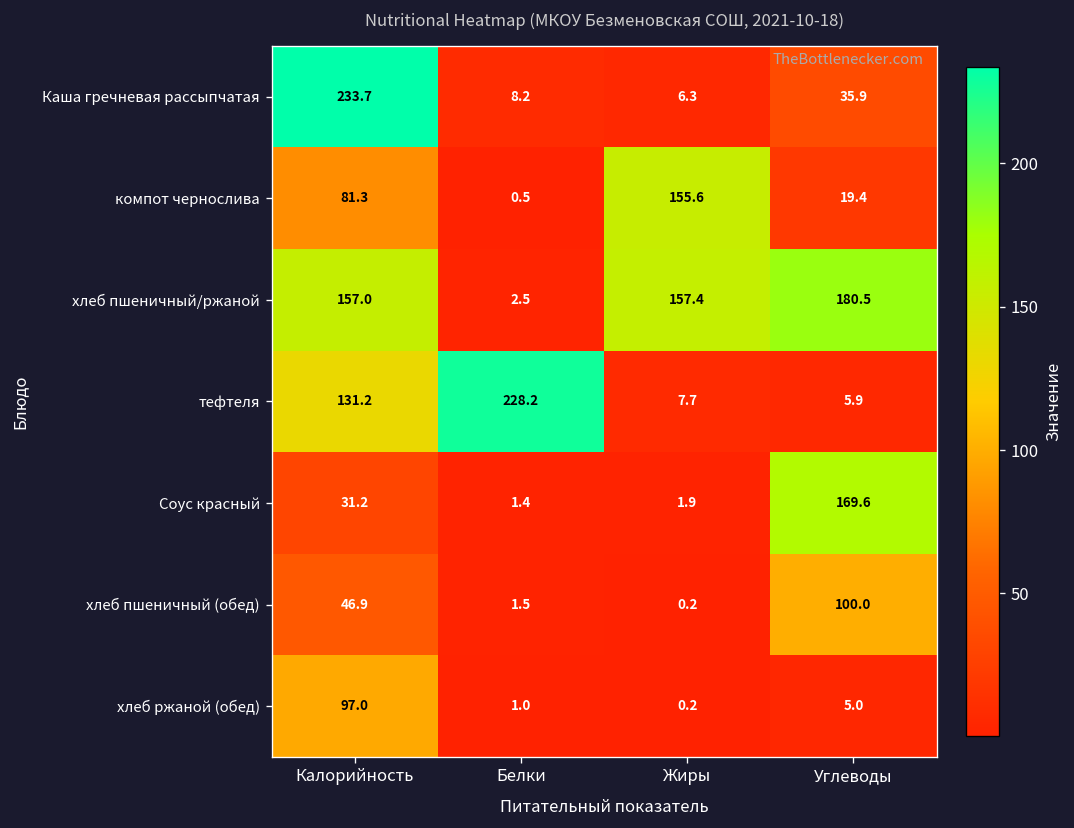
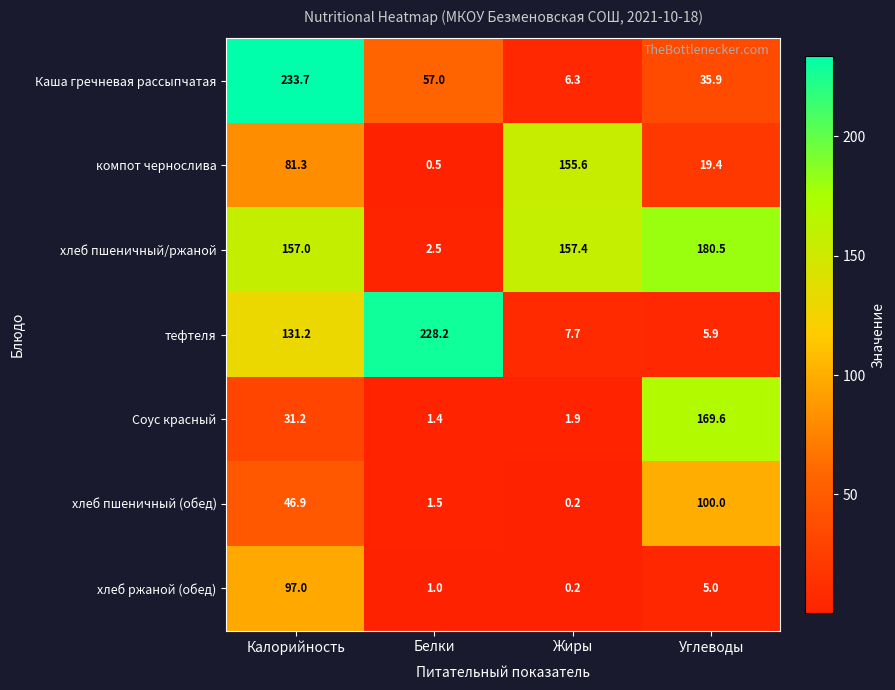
  {
    "Каша гречневая рассыпчатая": {
      "Калорийность": 233.7,
-     "Белки": 8.2,
+     "Белки": 57.0,
      "Жиры": 6.3
    },
    "компот чернослива": {
      "Калорийность": 81.3,
      "Белки": 0.5,
      "Жиры": 155.6,
      "Углеводы": 19.4
    },
    "хлеб пшеничный/ржаной": {
      "Калорийность": 157.0,
      "Белки": 2.5,
      "Жиры": 157.4,
      "Углеводы": 180.5
    },
    "тефтеля": {
      "Калорийность": 131.2,
      "Белки": 228.2,
      "Жиры": 7.7,
      "Углеводы": 5.9
    },
    "Соус красный": {
      "Калорийность": 31.2,
      "Белки": 1.4,
      "Жиры": 1.9,
      "Углеводы": 169.6
    },
    "хлеб пшеничный (обед)": {
      "Калорийность": 46.9,
      "Белки": 1.5,
      "Жиры": 0.2,
      "Углеводы": 100.0
    },
    "хлеб ржаной (обед)": {
      "Калорийность": 97.0,
      "Белки": 1.0,
      "Жиры": 0.2,
      "Углеводы": 5.0
    }
  }
